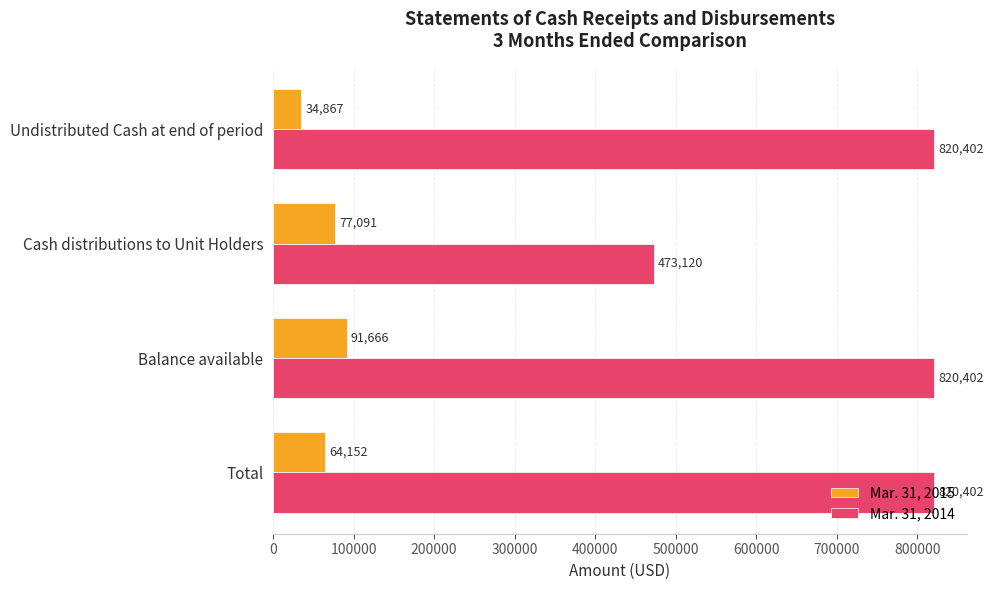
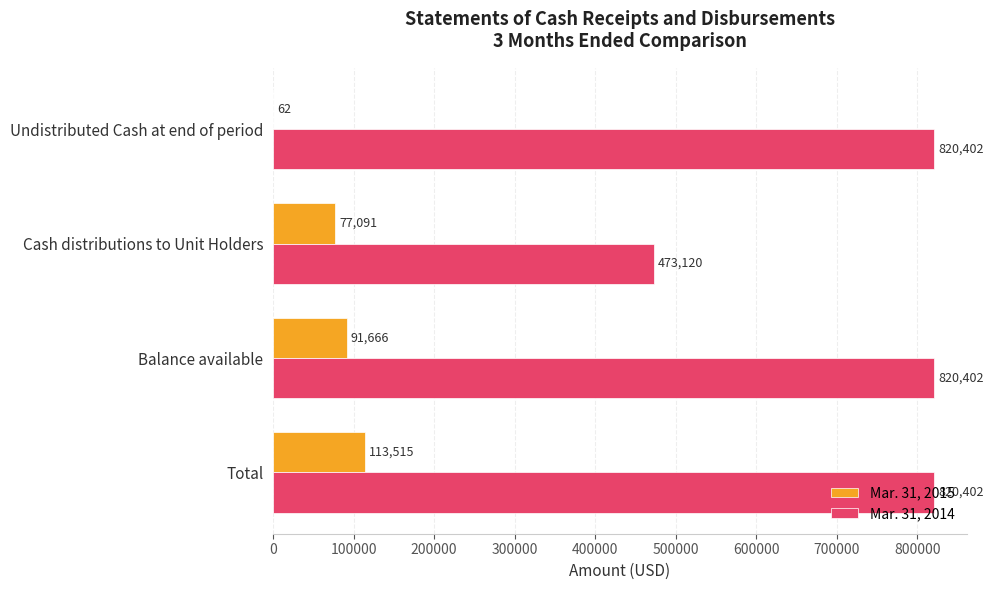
  {
    "Mar. 31, 2015": {
-     "Undistributed Cash at end of period": "34,867",
+     "Undistributed Cash at end of period": "62",
      "Cash distributions to Unit Holders": "77,091",
      "Balance available": "91,666",
-     "Total": "64,152"
+     "Total": "113,515"
    },
    "Mar. 31, 2014": {
      "Undistributed Cash at end of period": "820,402",
      "Cash distributions to Unit Holders": "473,120",
      "Balance available": "820,402",
      "Total": "820,402"
    }
  }
